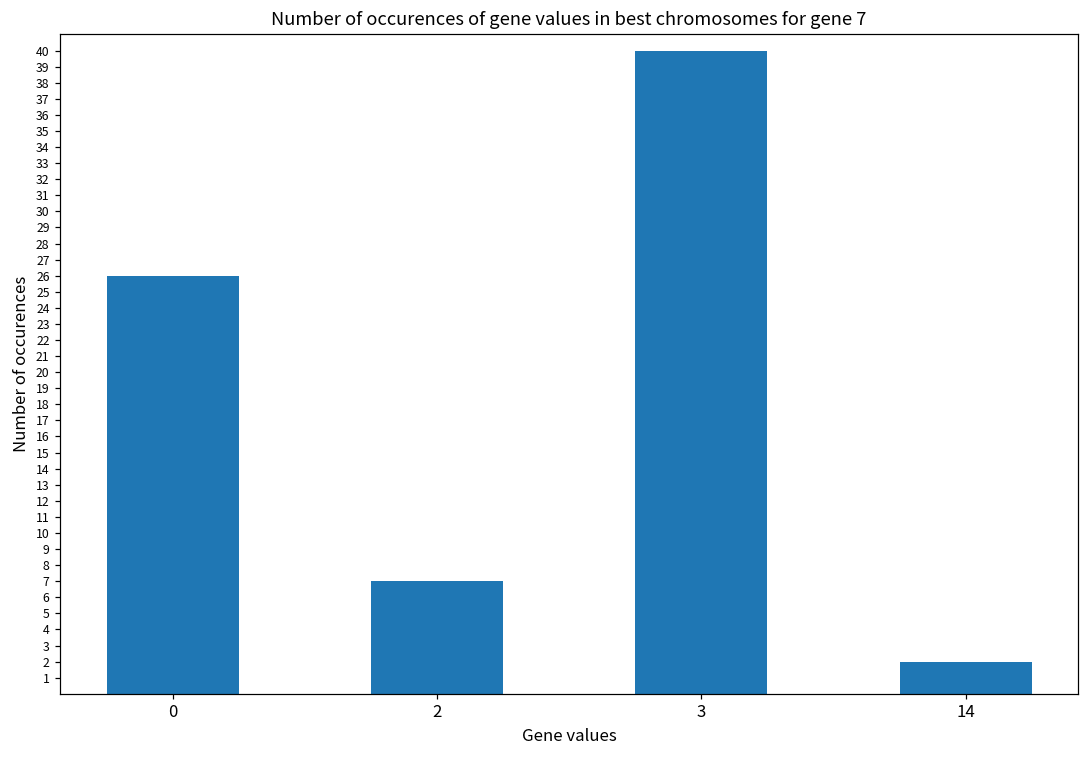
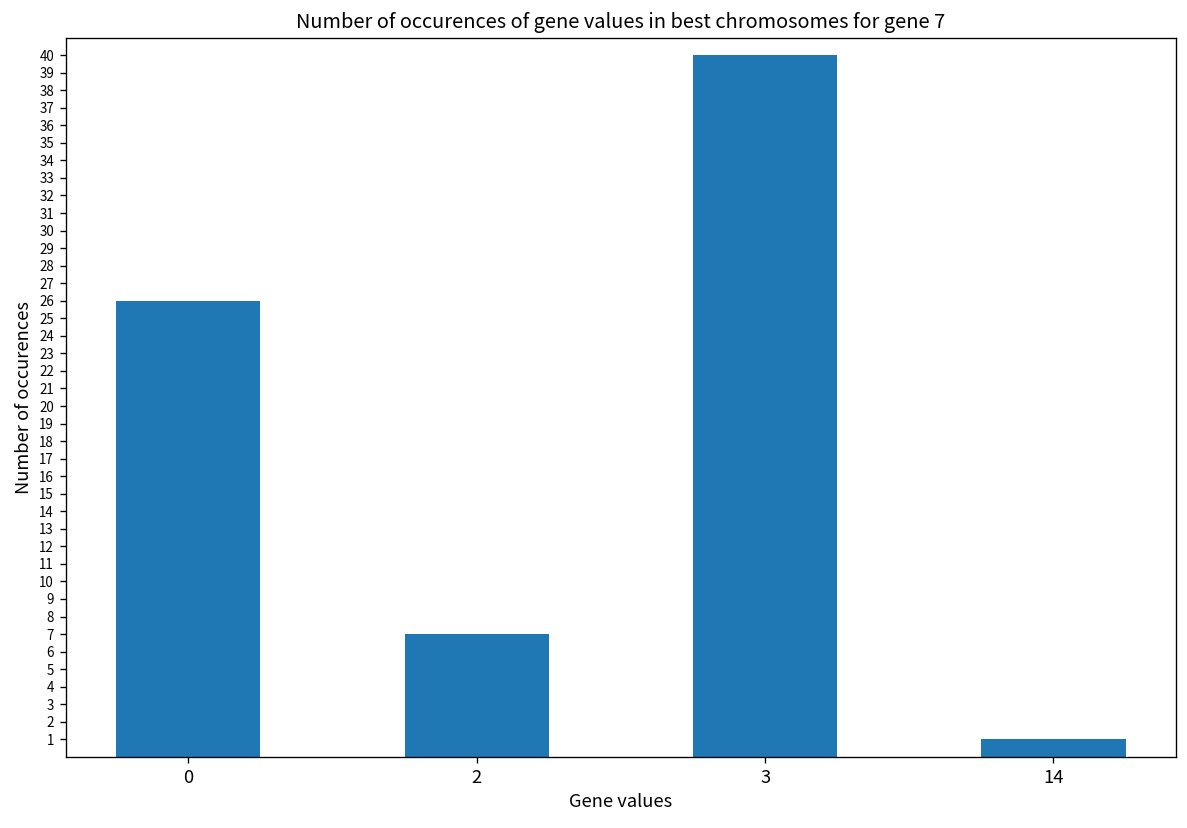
  {
    "0": 26,
    "2": 7,
    "3": 40,
-   "14": 2
+   "14": 1
  }
